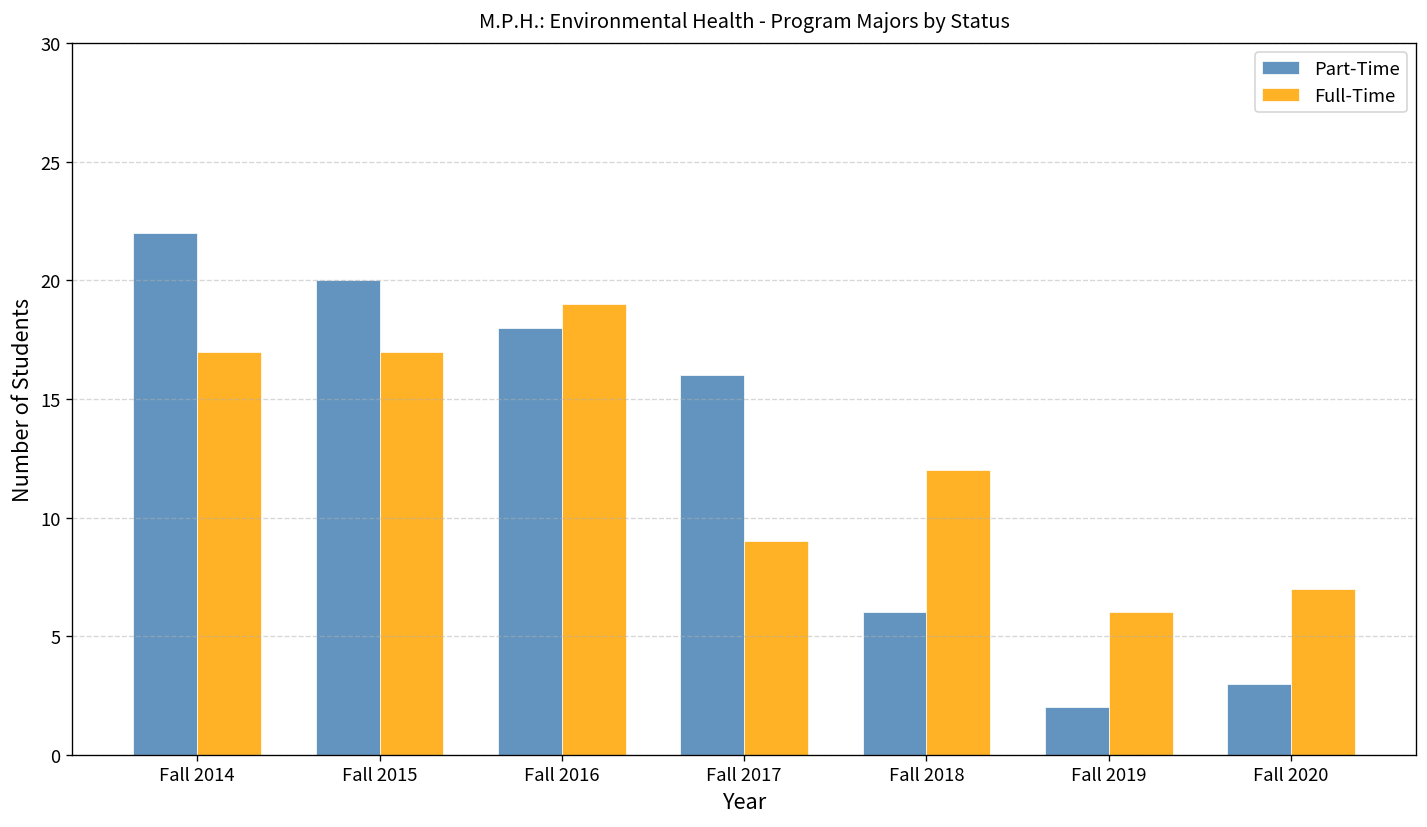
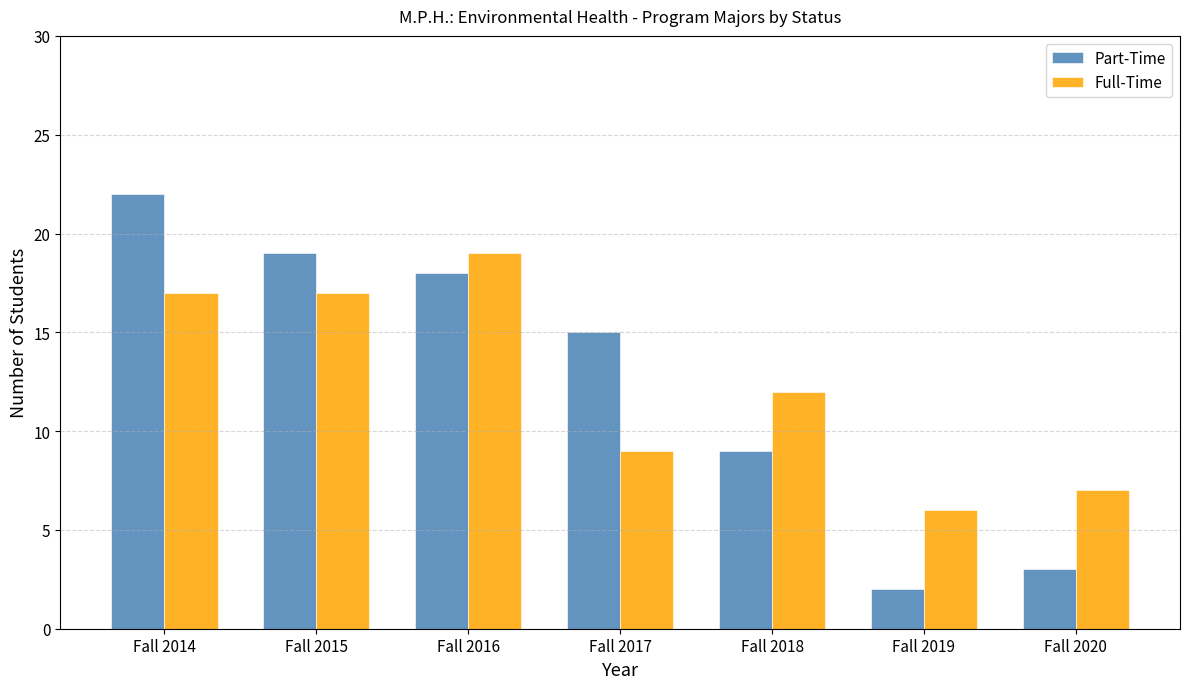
  {
    "Part-Time": {
      "Fall 2014": 22,
-     "Fall 2015": 20,
+     "Fall 2015": 19,
      "Fall 2016": 18,
-     "Fall 2017": 16,
-     "Fall 2018": 6,
+     "Fall 2017": 15,
+     "Fall 2018": 9,
      "Fall 2019": 2,
      "Fall 2020": 3
    },
    "Full-Time": {
      "Fall 2014": 17,
      "Fall 2015": 17,
      "Fall 2016": 19,
      "Fall 2017": 9,
      "Fall 2018": 12,
      "Fall 2019": 6,
      "Fall 2020": 7
    }
  }
